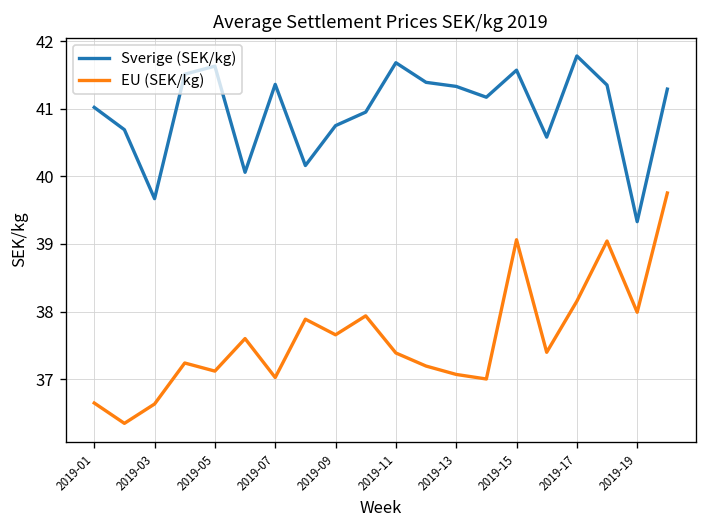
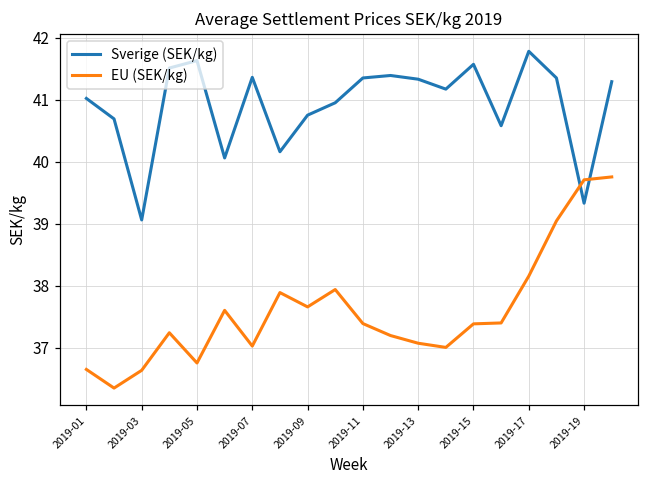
  {
    "Sverige (SEK/kg)": {
      "2019-01": 41.0,
-     "2019-03": 39.7,
+     "2019-03": 39.1,
      "2019-07": 41.4,
      "2019-09": 40.8,
-     "2019-11": 41.7,
+     "2019-11": 41.4,
      "2019-13": 41.3,
      "2019-15": 41.6,
      "2019-17": 41.8,
      "2019-19": 39.3
    },
    "EU (SEK/kg)": {
      "2019-01": 36.6,
      "2019-03": 36.6,
-     "2019-05": 37.1,
+     "2019-05": 36.8,
      "2019-07": 37.0,
      "2019-09": 37.7,
      "2019-11": 37.4,
      "2019-13": 37.1,
-     "2019-15": 39.1,
+     "2019-15": 37.4,
      "2019-17": 38.2,
-     "2019-19": 38.0
+     "2019-19": 39.7
    }
  }
